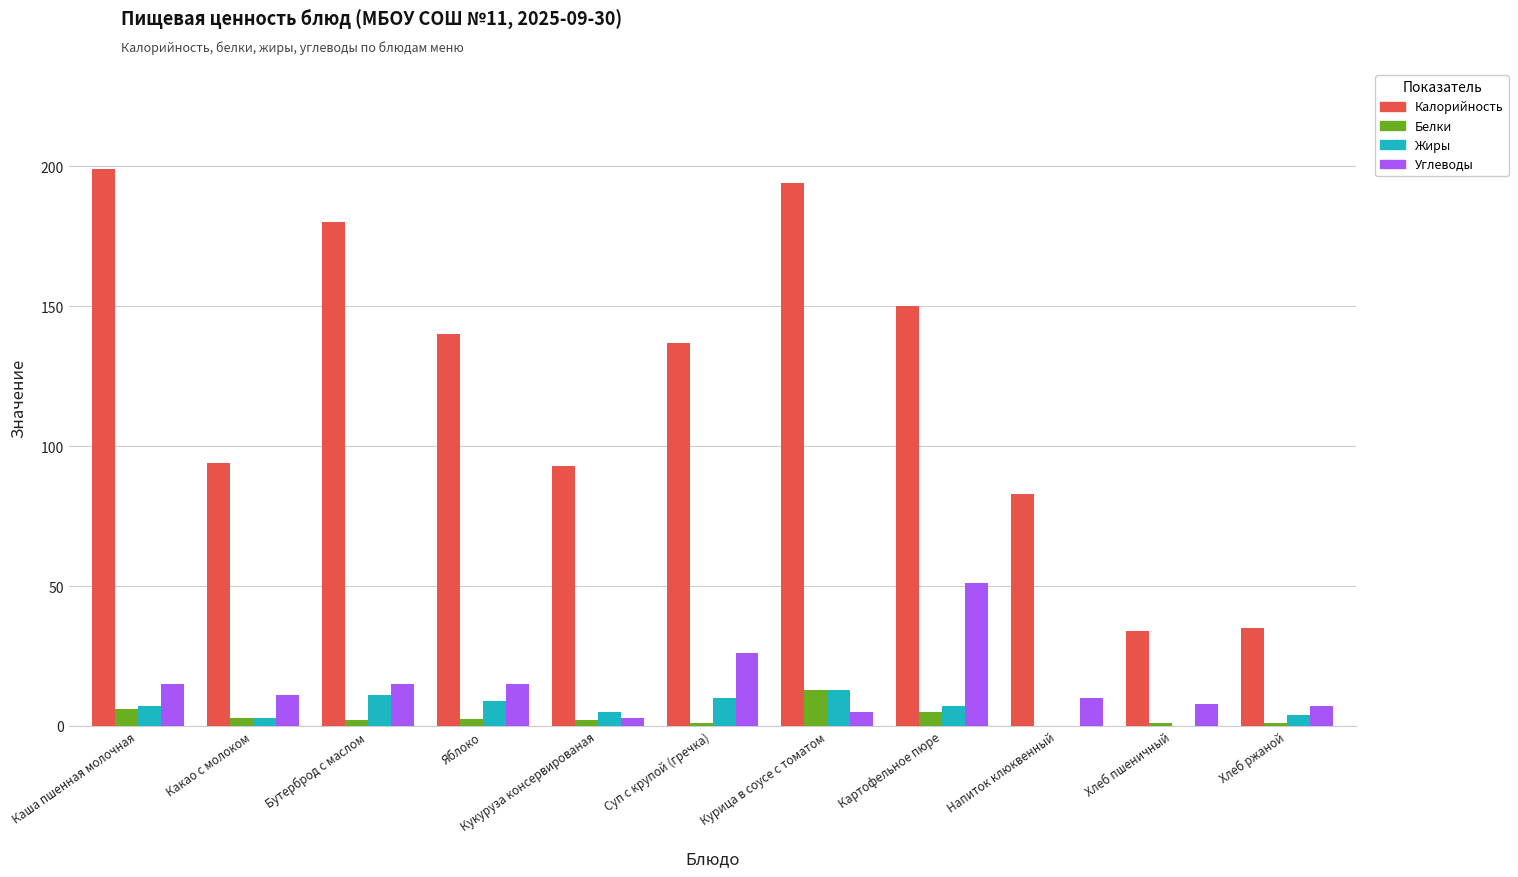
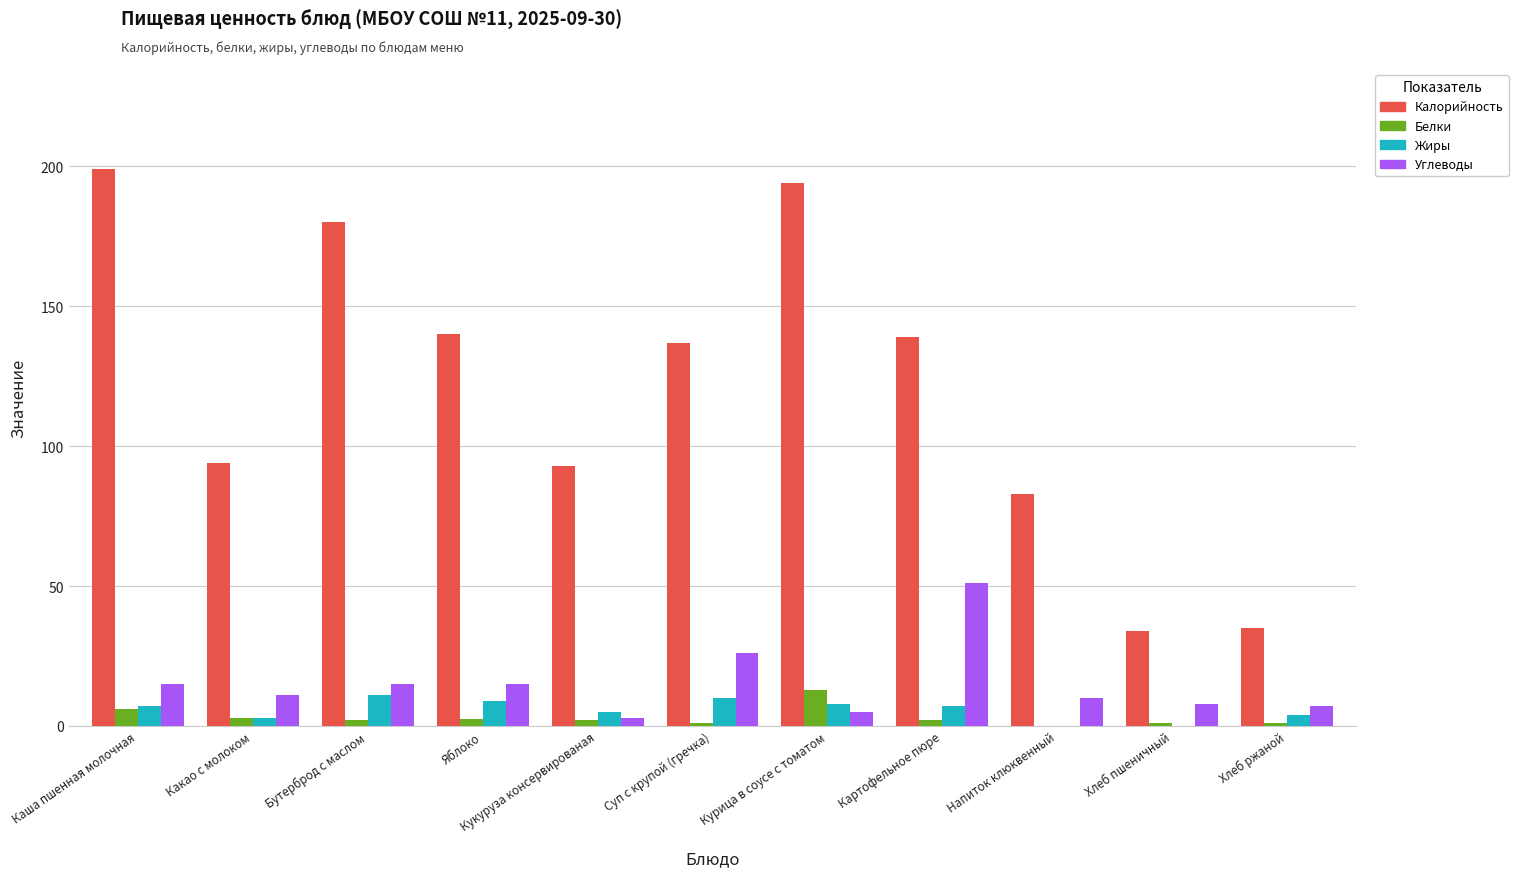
  {
    "Калорийность": {
      "Каша пшенная молочная": 199,
      "Какао с молоком": 94,
      "Бутерброд с маслом": 180,
      "Яблоко": 140,
      "Кукуруза консервированая": 93,
      "Суп с крупой (гречка)": 137,
      "Курица в соусе с томатом": 194,
-     "Картофельное пюре": 150,
+     "Картофельное пюре": 139,
      "Напиток клюквенный": 83,
      "Хлеб пшеничный": 34,
      "Хлеб ржаной": 35
    },
    "Белки": {
      "Каша пшенная молочная": 6,
      "Какао с молоком": 3,
      "Бутерброд с маслом": 2,
      "Яблоко": 3,
      "Кукуруза консервированая": 2,
      "Суп с крупой (гречка)": 1,
      "Курица в соусе с томатом": 13,
-     "Картофельное пюре": 5,
+     "Картофельное пюре": 2,
      "Напиток клюквенный": 0,
      "Хлеб пшеничный": 1,
      "Хлеб ржаной": 1
    },
    "Жиры": {
      "Каша пшенная молочная": 7,
      "Какао с молоком": 3,
      "Бутерброд с маслом": 11,
      "Яблоко": 9,
      "Кукуруза консервированая": 5,
      "Суп с крупой (гречка)": 10,
-     "Курица в соусе с томатом": 13,
+     "Курица в соусе с томатом": 8,
      "Картофельное пюре": 7,
      "Напиток клюквенный": 0,
      "Хлеб пшеничный": 0,
      "Хлеб ржаной": 4
    },
    "Углеводы": {
      "Каша пшенная молочная": 15,
      "Какао с молоком": 11,
      "Бутерброд с маслом": 15,
      "Яблоко": 15,
      "Кукуруза консервированая": 3,
      "Суп с крупой (гречка)": 26,
      "Курица в соусе с томатом": 5,
      "Картофельное пюре": 51,
      "Напиток клюквенный": 10,
      "Хлеб пшеничный": 8,
      "Хлеб ржаной": 7
    }
  }
